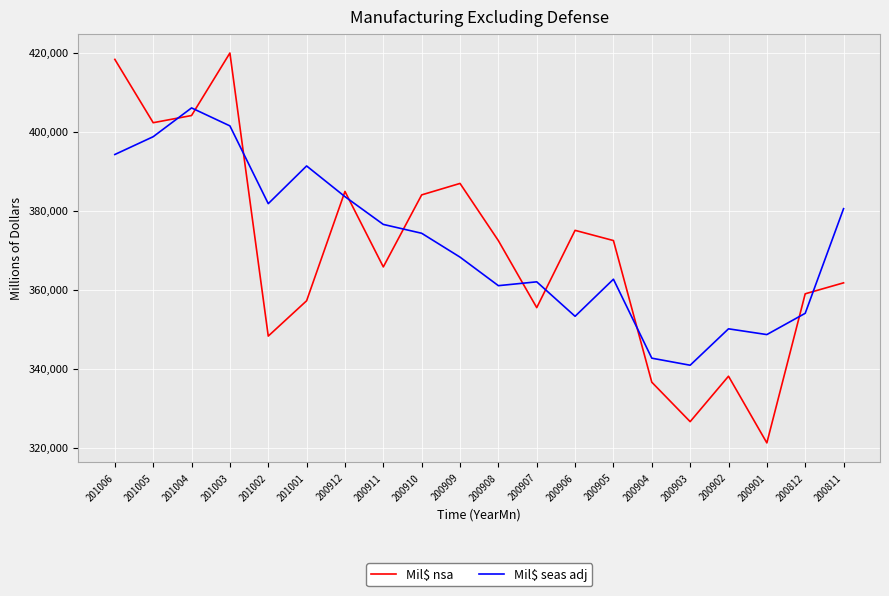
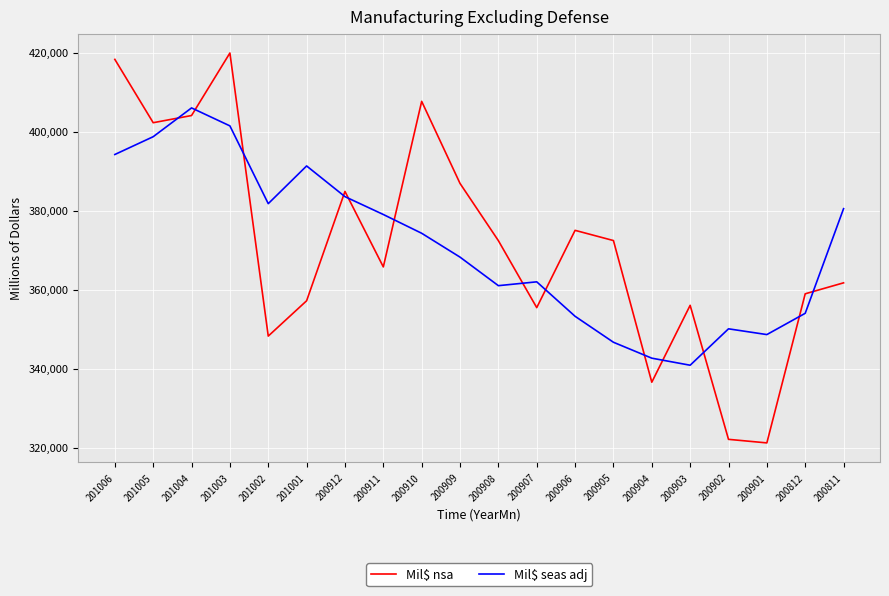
  {
    "Mil$ nsa": {
      "201006": "418,000",
      "201005": "402,000",
      "201004": "404,000",
      "201003": "420,000",
      "201002": "348,000",
      "201001": "357,000",
      "200912": "385,000",
      "200911": "366,000",
-     "200910": "384,000",
+     "200910": "408,000",
      "200909": "387,000",
      "200908": "372,000",
      "200907": "355,000",
      "200906": "375,000",
      "200905": "372,000",
      "200904": "337,000",
-     "200903": "327,000",
-     "200902": "338,000",
+     "200903": "356,000",
+     "200902": "322,000",
      "200901": "321,000",
      "200812": "359,000",
      "200811": "362,000"
    },
    "Mil$ seas adj": {
      "201006": "394,000",
      "201005": "399,000",
      "201004": "406,000",
      "201003": "401,000",
      "201002": "382,000",
      "201001": "391,000",
      "200912": "384,000",
-     "200911": "377,000",
+     "200911": "379,000",
      "200910": "374,000",
      "200909": "368,000",
      "200908": "361,000",
      "200907": "362,000",
      "200906": "353,000",
-     "200905": "363,000",
+     "200905": "347,000",
      "200904": "343,000",
      "200903": "341,000",
      "200902": "350,000",
      "200901": "349,000",
      "200812": "354,000",
      "200811": "381,000"
    }
  }
